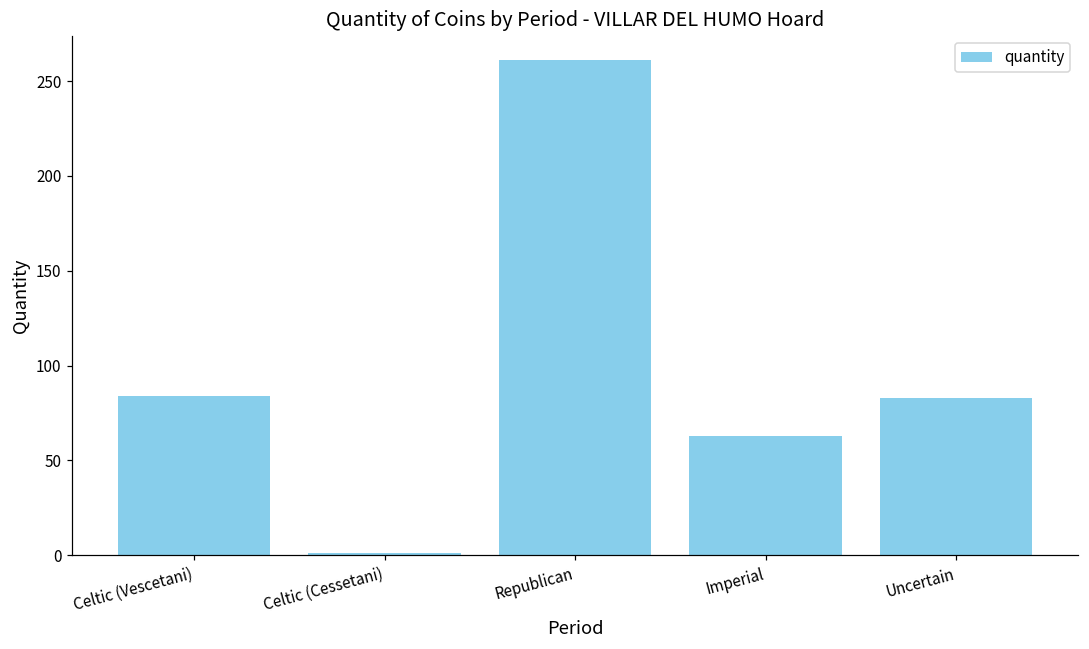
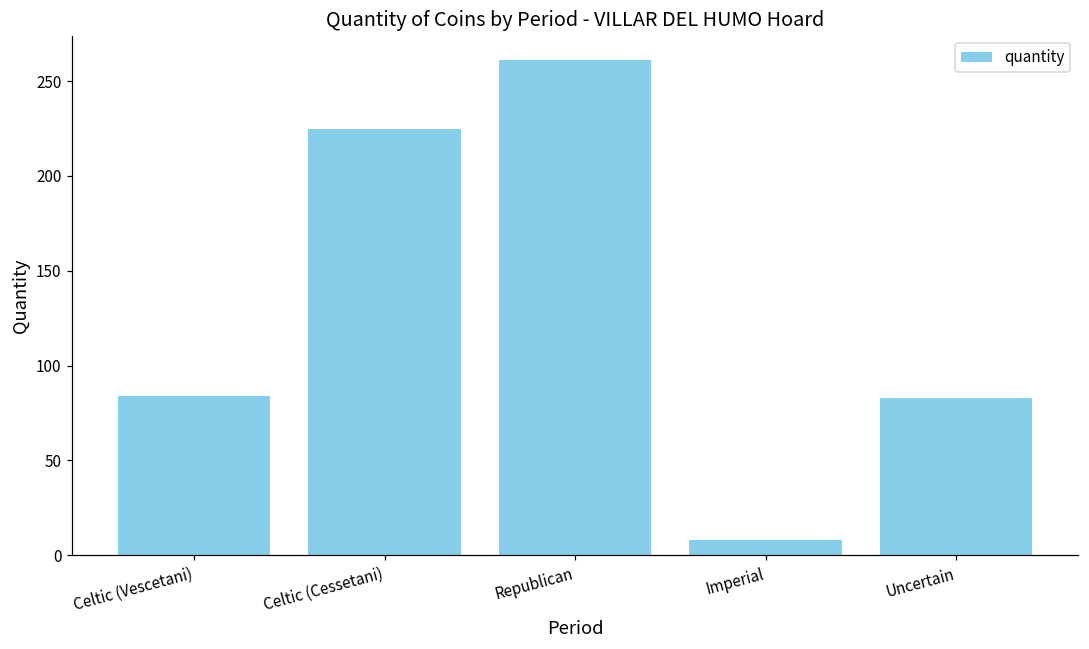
  {
    "Celtic (Vescetani)": 84,
-   "Celtic (Cessetani)": 1,
+   "Celtic (Cessetani)": 225,
    "Republican": 261,
-   "Imperial": 63,
+   "Imperial": 8,
    "Uncertain": 83
  }
